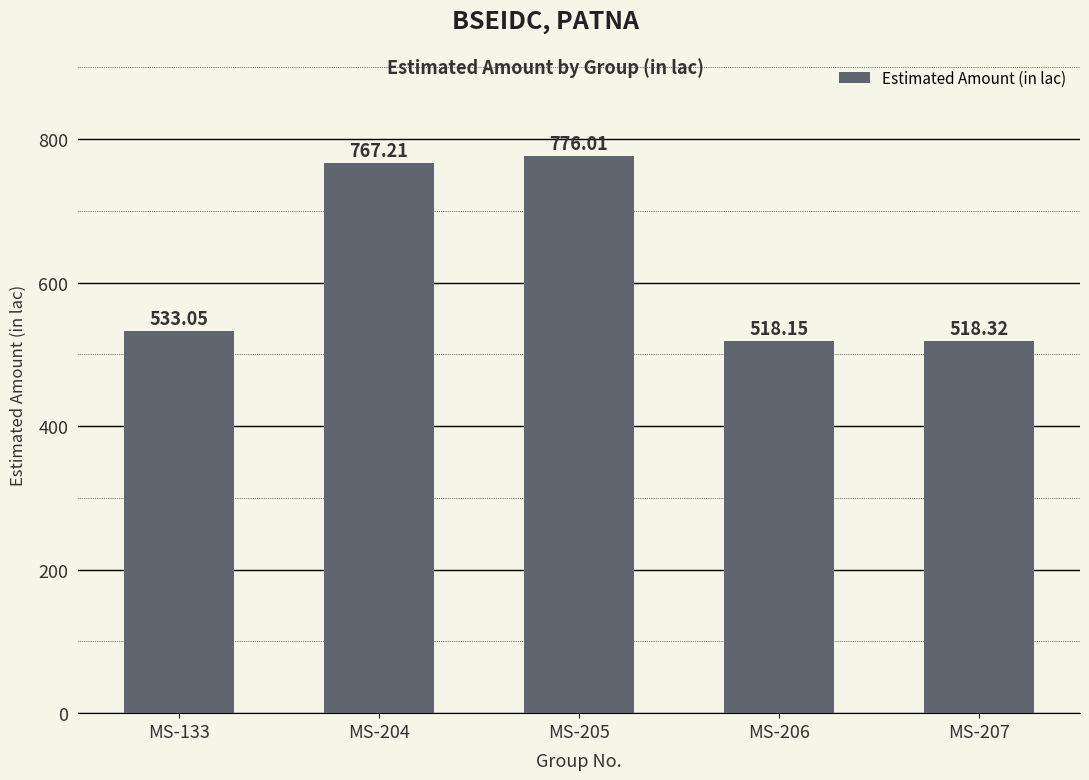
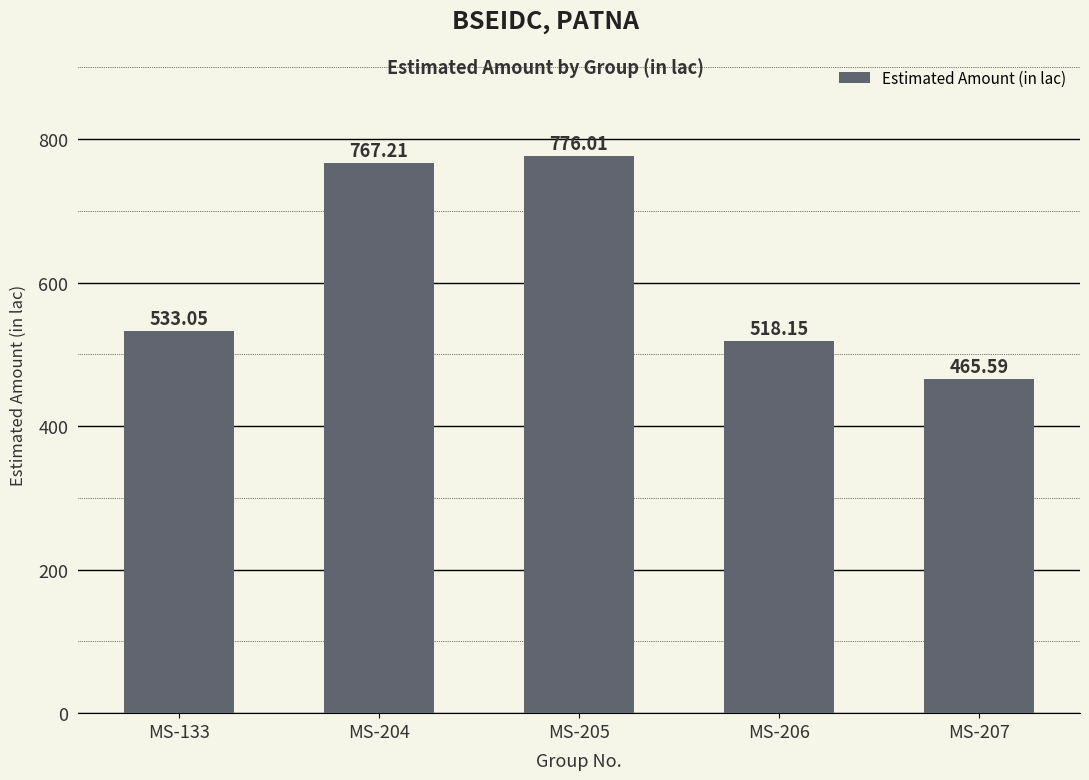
  {
    "MS-133": 533.05,
    "MS-204": 767.21,
    "MS-205": 776.01,
    "MS-206": 518.15,
-   "MS-207": 518.32
+   "MS-207": 465.59
  }
